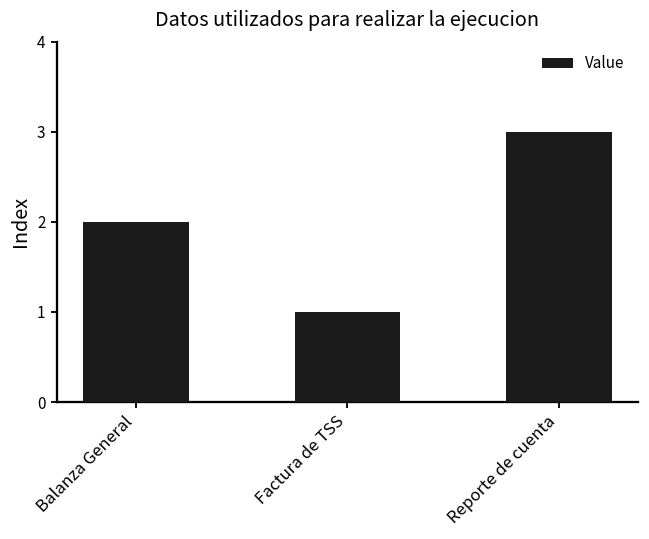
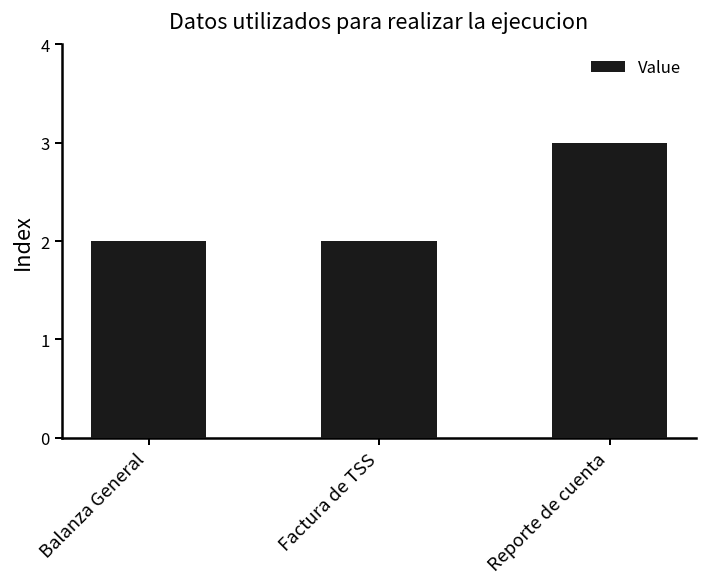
  {
    "Balanza General": 2,
-   "Factura de TSS": 1,
+   "Factura de TSS": 2,
    "Reporte de cuenta": 3
  }
